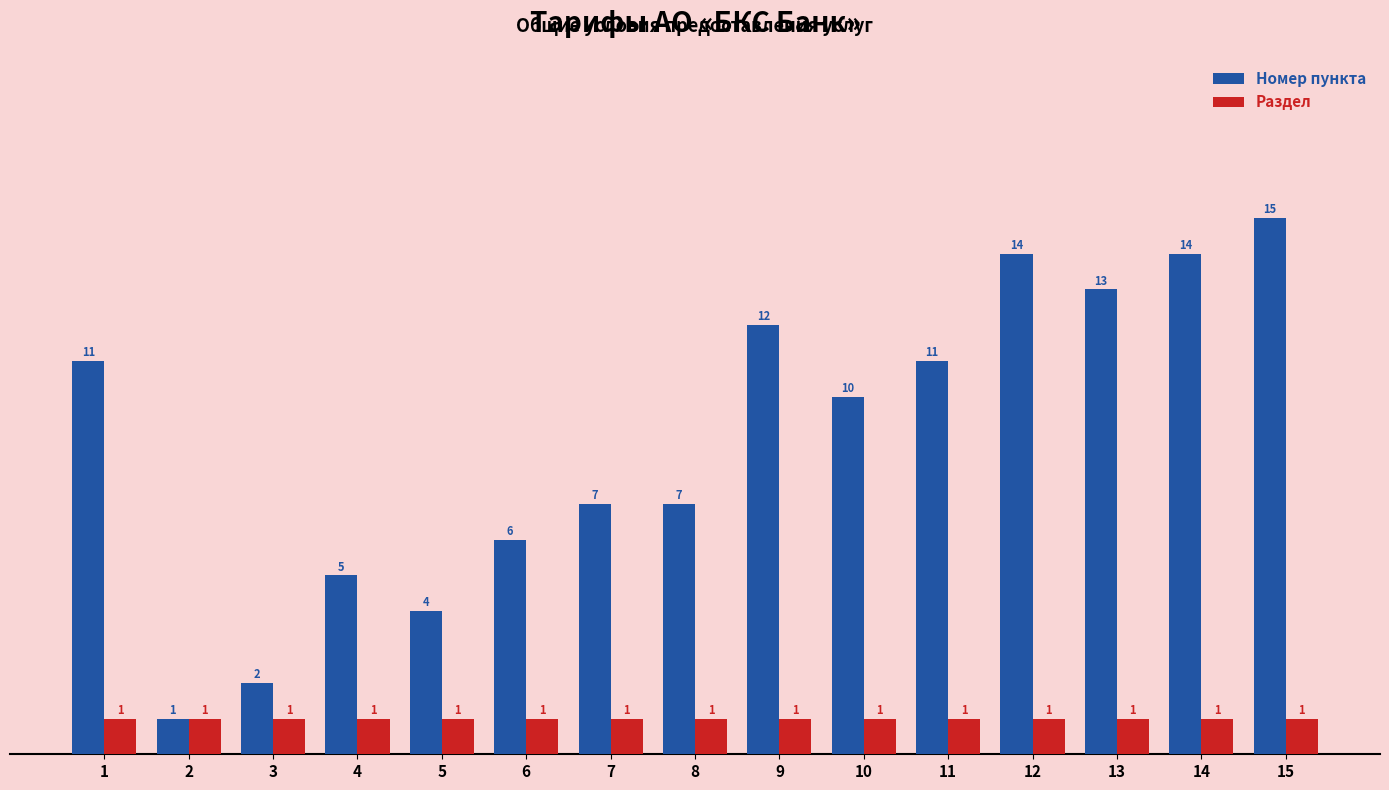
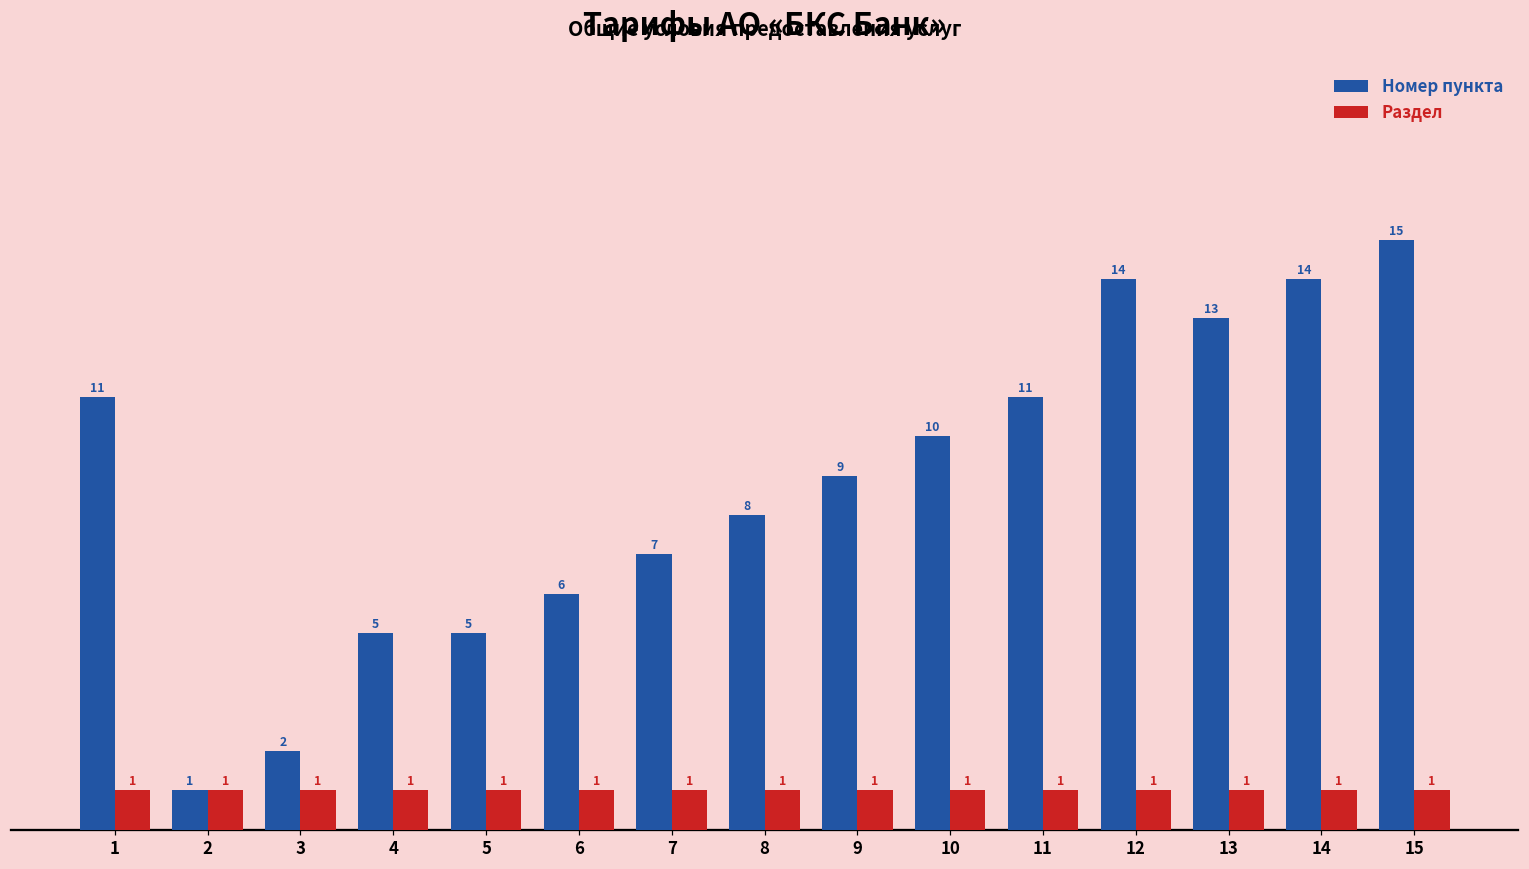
  {
    "Номер пункта": {
      "1": 11,
      "2": 1,
      "3": 2,
      "4": 5,
-     "5": 4,
+     "5": 5,
      "6": 6,
      "7": 7,
-     "8": 7,
-     "9": 12,
+     "8": 8,
+     "9": 9,
      "10": 10,
      "11": 11,
      "12": 14,
      "13": 13,
      "14": 14,
      "15": 15
    },
    "Раздел": {
      "1": 1,
      "2": 1,
      "3": 1,
      "4": 1,
      "5": 1,
      "6": 1,
      "7": 1,
      "8": 1,
      "9": 1,
      "10": 1,
      "11": 1,
      "12": 1,
      "13": 1,
      "14": 1,
      "15": 1
    }
  }
